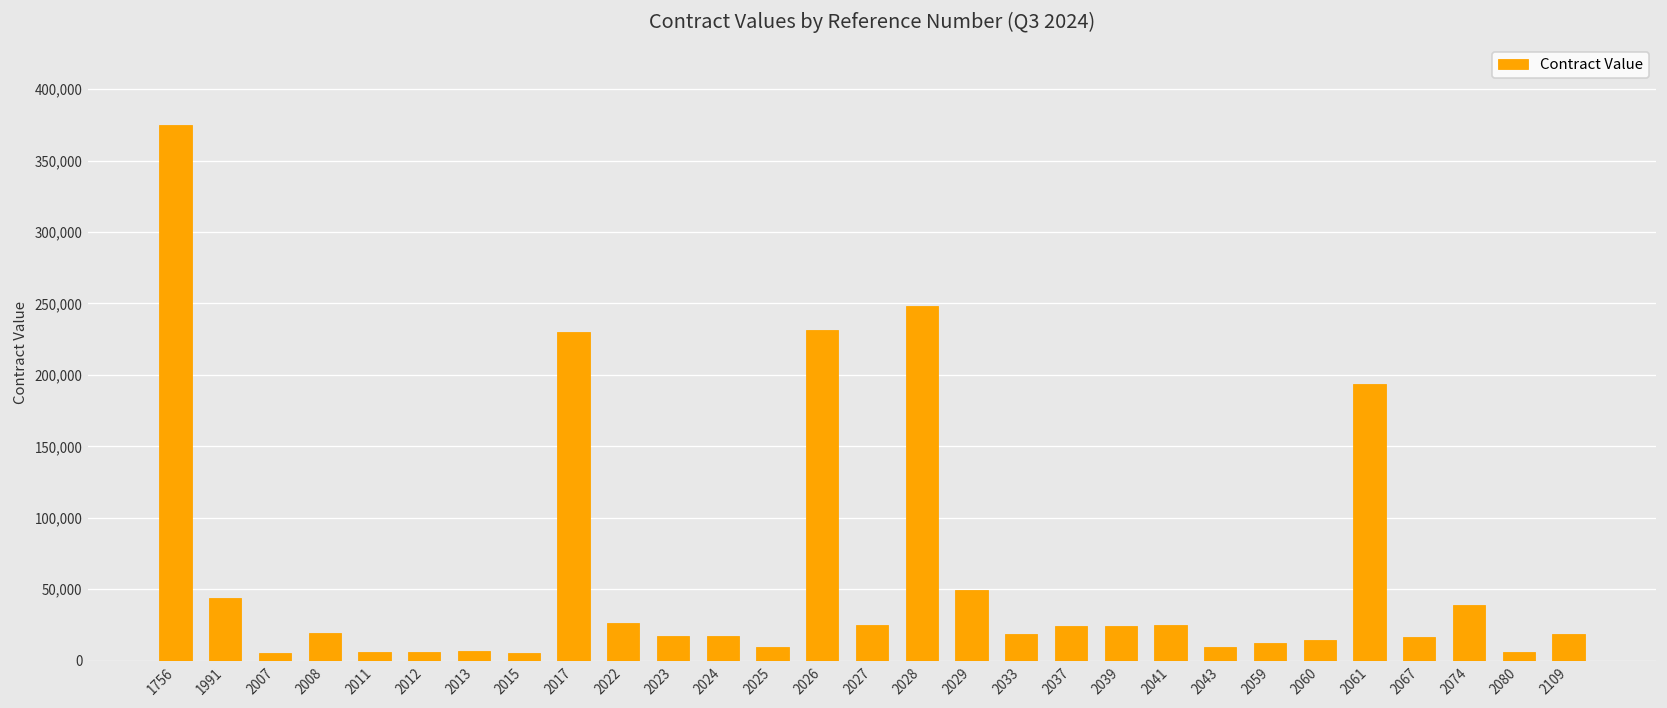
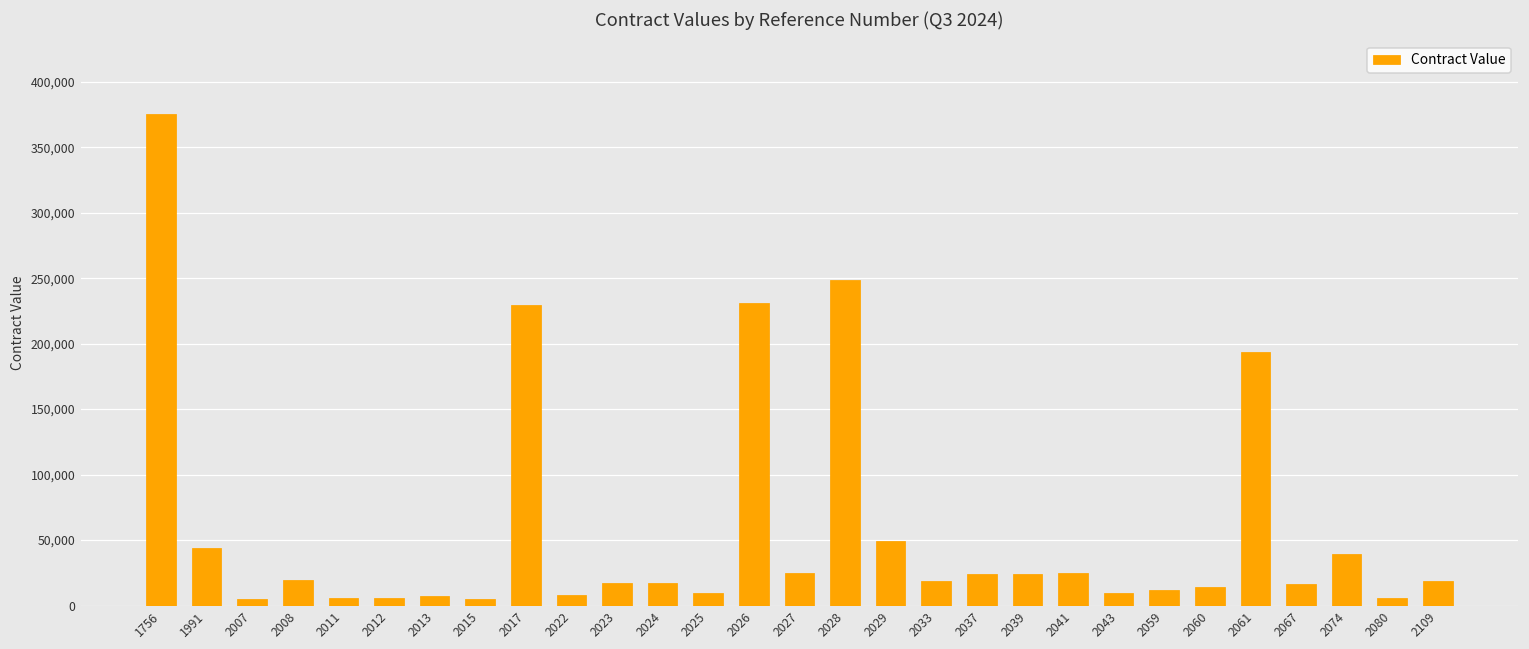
  {
    "1756": "375,000",
    "1991": "44,000",
    "2007": "5,000",
    "2008": "19,000",
    "2011": "6,000",
    "2012": "6,000",
    "2013": "7,000",
    "2015": "5,000",
    "2017": "230,000",
-   "2022": "26,000",
+   "2022": "8,000",
    "2023": "17,000",
    "2024": "17,000",
    "2025": "9,000",
    "2026": "231,000",
    "2027": "25,000",
    "2028": "248,000",
    "2029": "50,000",
    "2033": "19,000",
    "2037": "24,000",
    "2039": "24,000",
    "2041": "25,000",
    "2043": "10,000",
    "2059": "12,000",
    "2060": "14,000",
    "2061": "194,000",
    "2067": "17,000",
    "2074": "39,000",
    "2080": "6,000",
    "2109": "19,000"
  }
